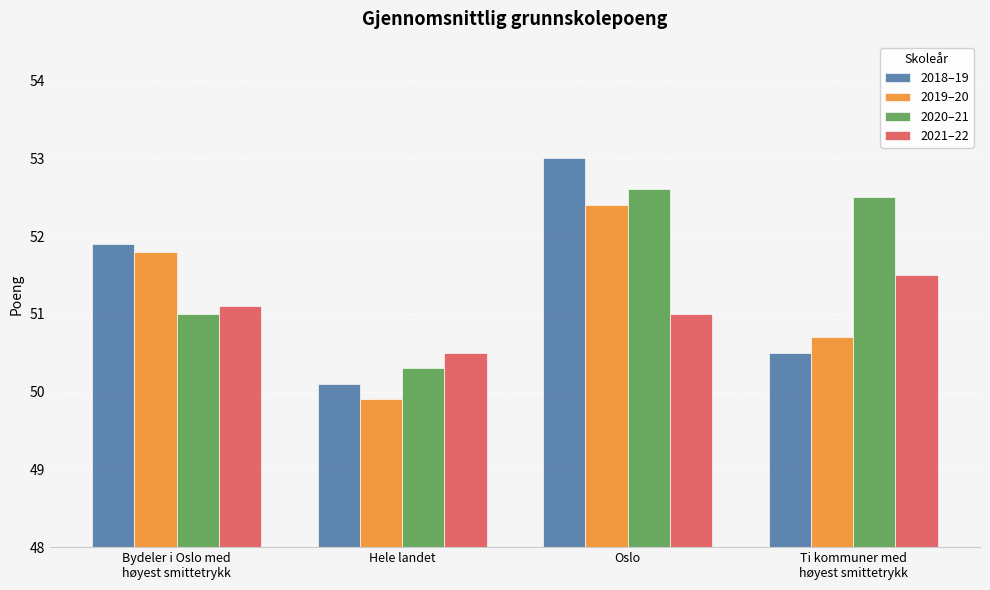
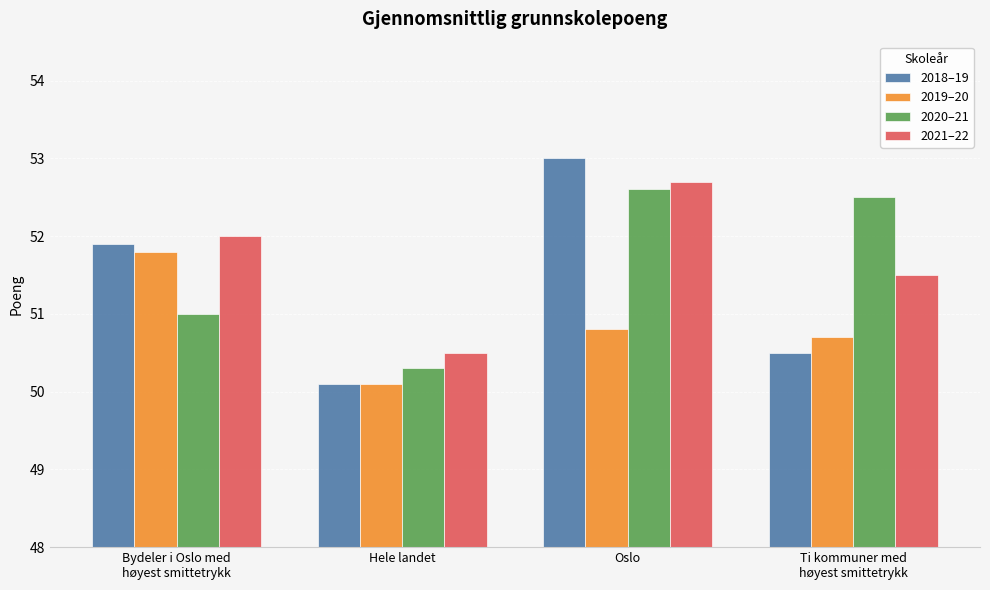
  {
    "2018–19": {
      "Bydeler i Oslo med høyest smittetrykk": 51.9,
      "Hele landet": 50.1,
      "Oslo": 53.0,
      "Ti kommuner med høyest smittetrykk": 50.5
    },
    "2019–20": {
      "Bydeler i Oslo med høyest smittetrykk": 51.8,
-     "Hele landet": 49.9,
-     "Oslo": 52.4,
+     "Hele landet": 50.1,
+     "Oslo": 50.8,
      "Ti kommuner med høyest smittetrykk": 50.7
    },
    "2020–21": {
      "Bydeler i Oslo med høyest smittetrykk": 51.0,
      "Hele landet": 50.3,
      "Oslo": 52.6,
      "Ti kommuner med høyest smittetrykk": 52.5
    },
    "2021–22": {
-     "Bydeler i Oslo med høyest smittetrykk": 51.1,
+     "Bydeler i Oslo med høyest smittetrykk": 52.0,
      "Hele landet": 50.5,
-     "Oslo": 51.0,
+     "Oslo": 52.7,
      "Ti kommuner med høyest smittetrykk": 51.5
    }
  }
